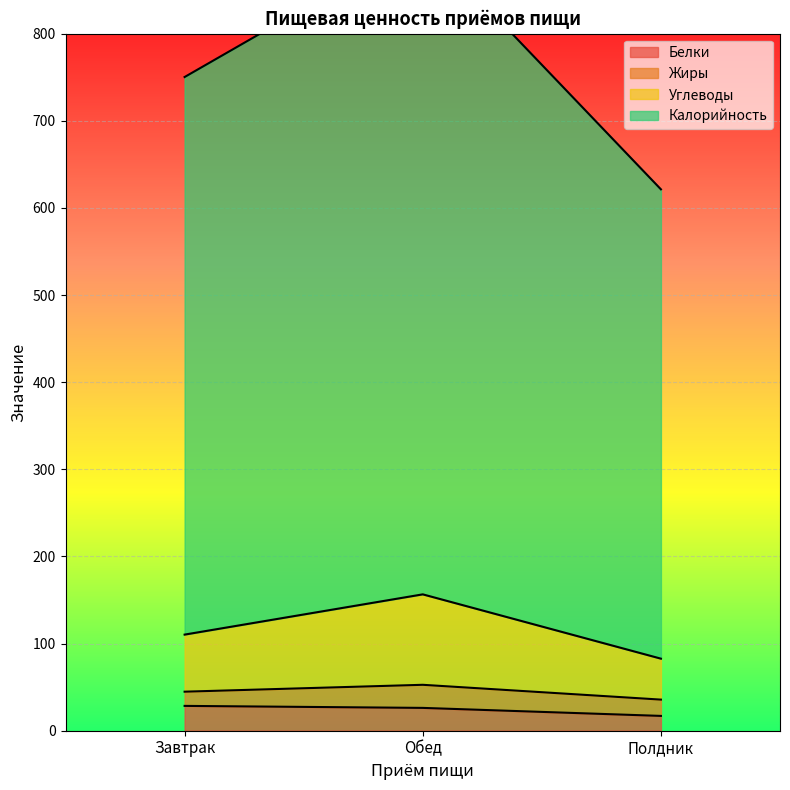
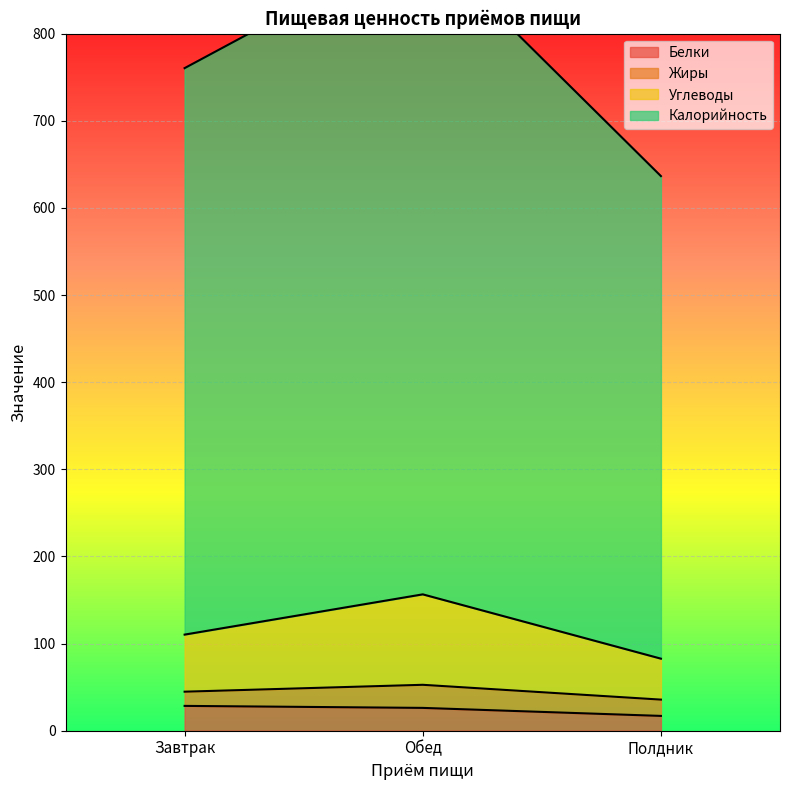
  {
    "Углеводы": {
      "Завтрак": 70,
      "Обед": 100,
      "Полдник": 50
    },
    "Калорийность": {
-     "Завтрак": 640,
-     "Полдник": 540
+     "Завтрак": 650,
+     "Полдник": 550
    }
  }
